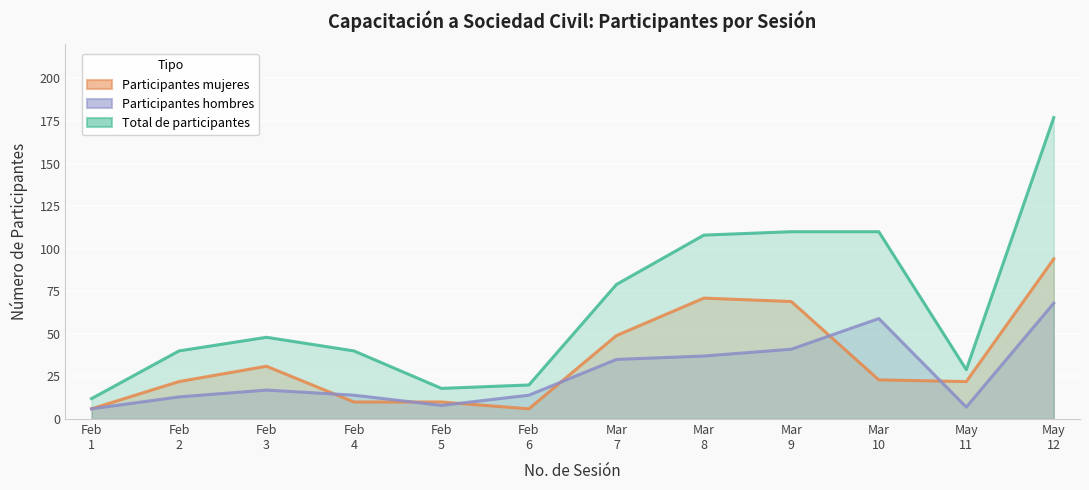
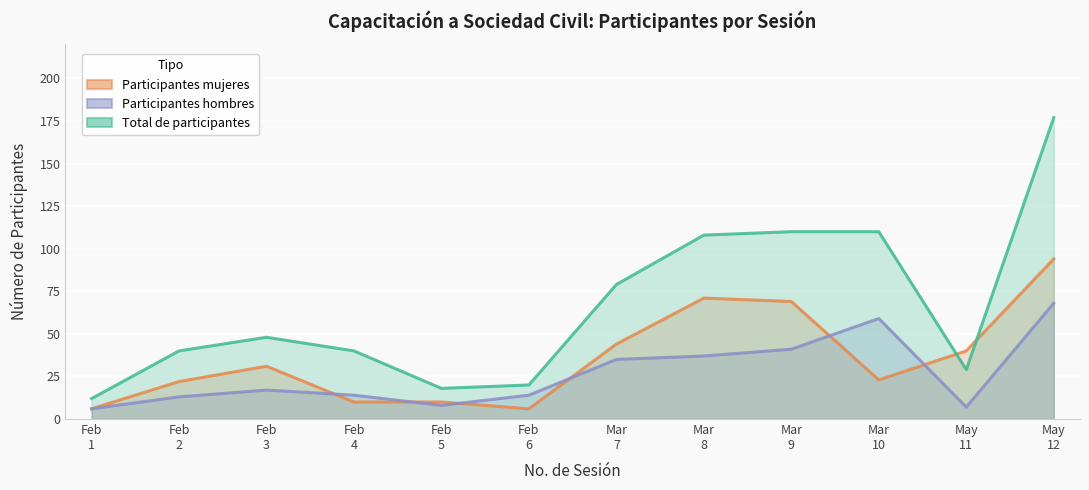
  {
    "Participantes mujeres": {
      "Feb 2": 22,
      "Feb 3": 31,
      "Feb 4": 10,
      "Feb 5": 10,
      "Feb 6": 6,
-     "Mar 7": 49,
+     "Mar 7": 44,
      "Mar 8": 71,
      "Mar 9": 69,
      "Mar 10": 23,
-     "May 11": 22,
+     "May 11": 40,
      "May 12": 94
    }
  }
